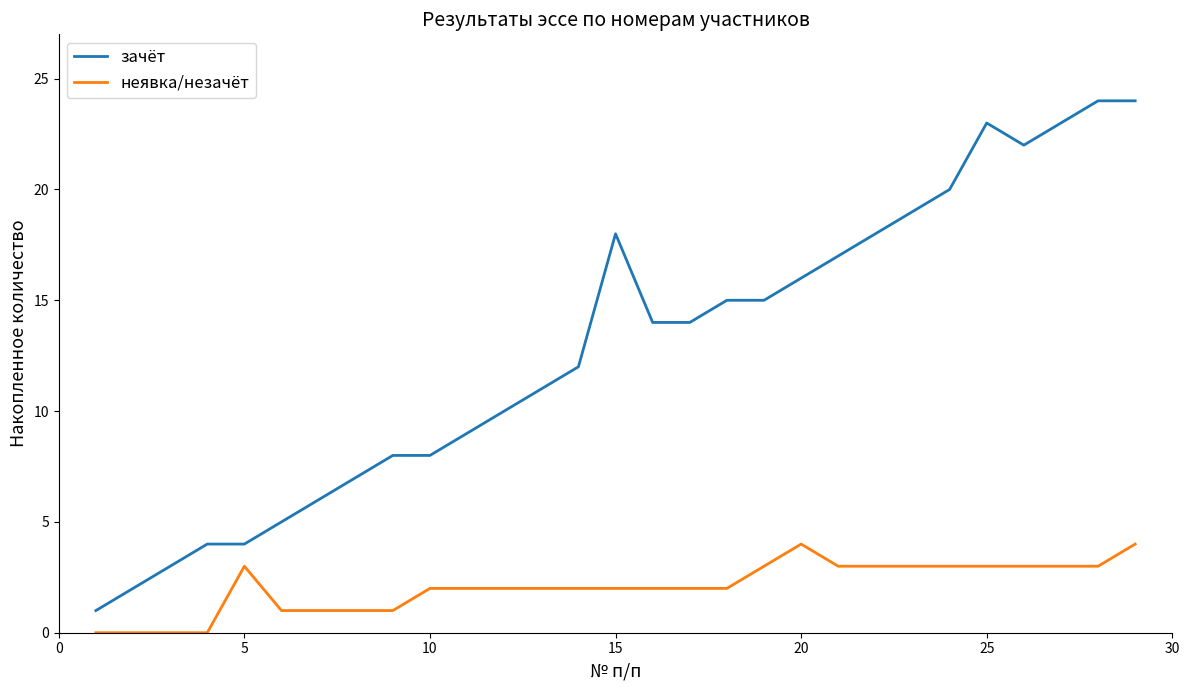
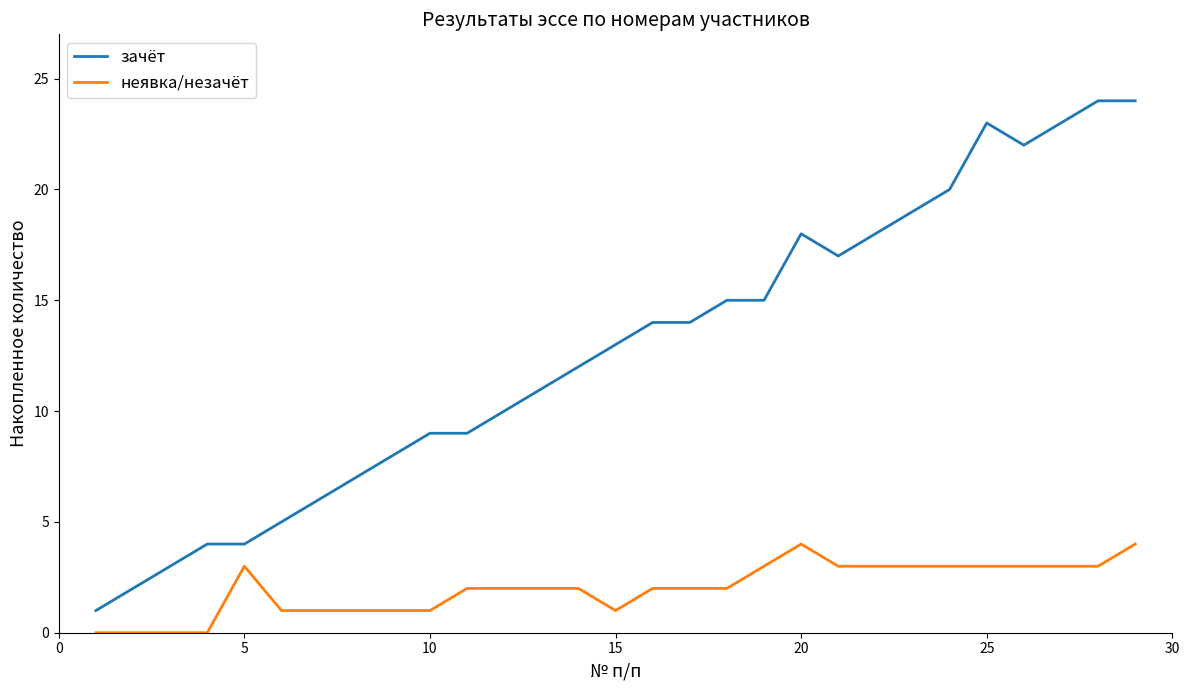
  {
    "зачёт": {
      "5": 4,
-     "10": 8,
-     "15": 18,
-     "20": 16,
+     "10": 9,
+     "15": 13,
+     "20": 18,
      "25": 23
    },
    "неявка/незачёт": {
      "5": 3,
-     "10": 2,
-     "15": 2,
+     "10": 1,
+     "15": 1,
      "20": 4,
      "25": 3
    }
  }
